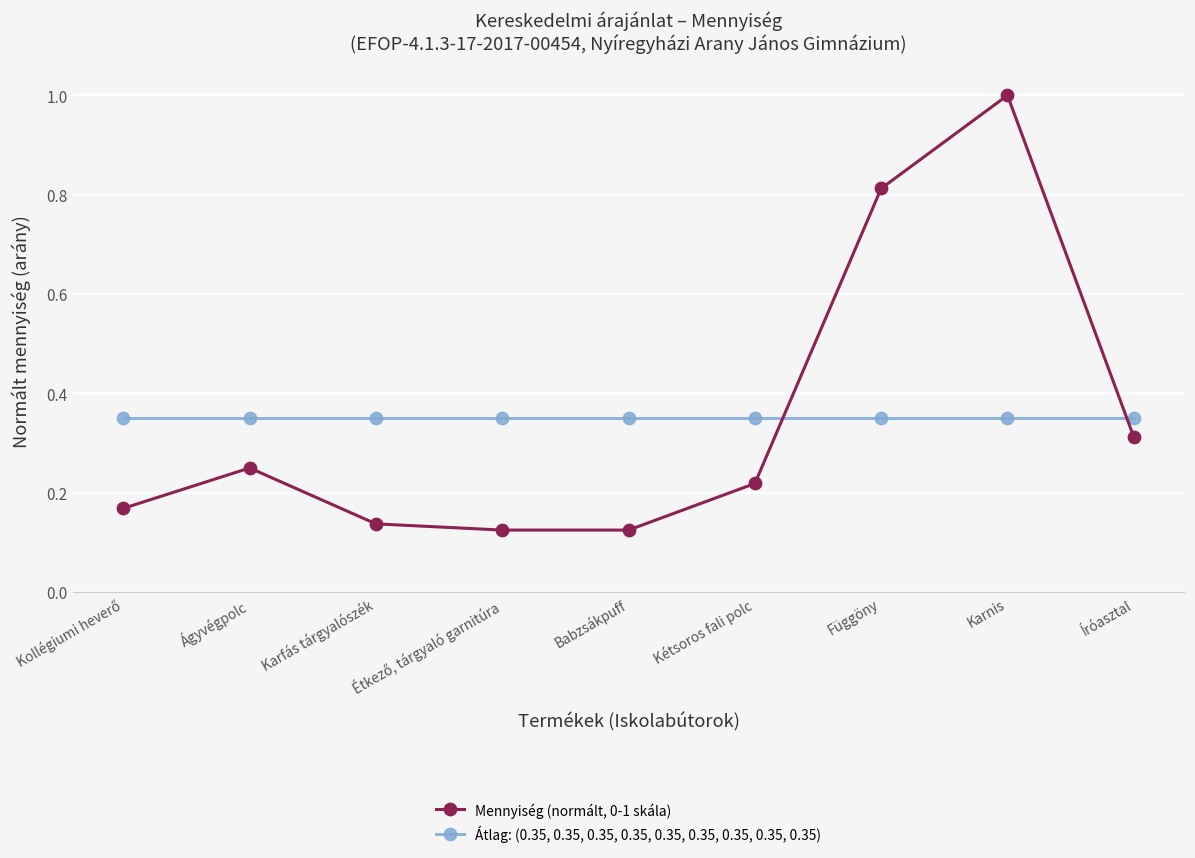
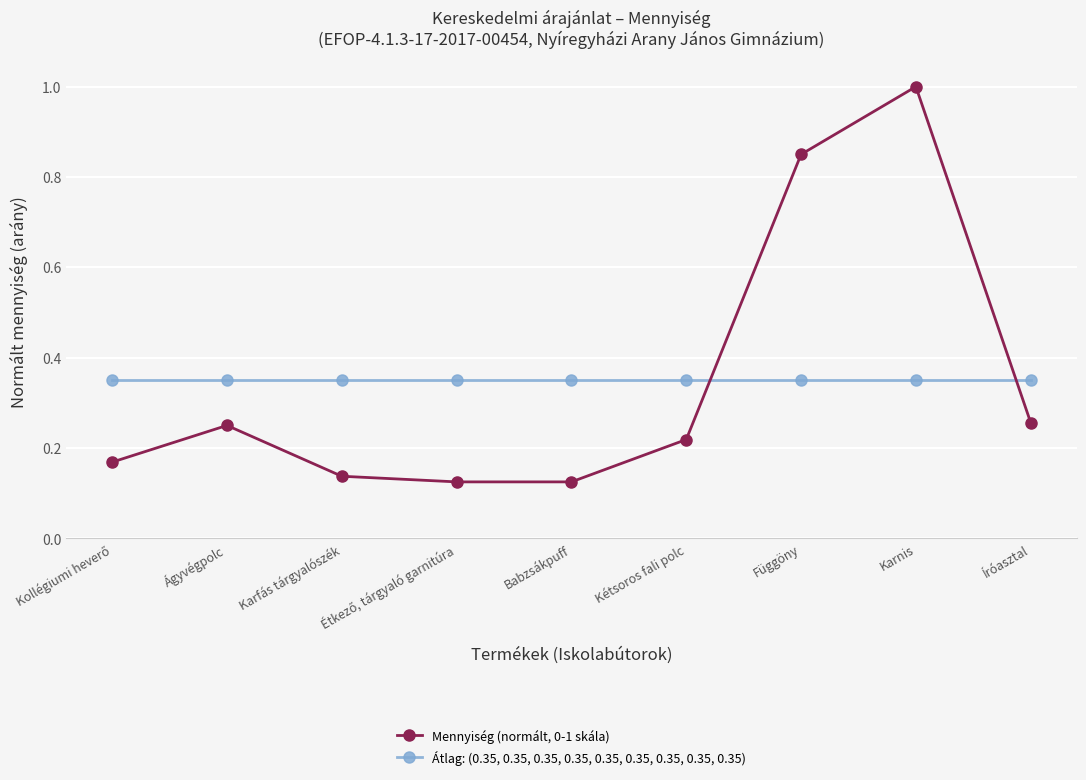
  {
    "Mennyiség (normált, 0-1 skála)": {
      "Kollégiumi heverő": 0.17,
      "Ágyvégpolc": 0.25,
      "Karfás tárgyalószék": 0.14,
      "Étkező, tárgyaló garnitúra": 0.13,
      "Babzsákpuff": 0.13,
      "Kétsoros fali polc": 0.22,
-     "Függöny": 0.81,
+     "Függöny": 0.85,
      "Karnis": 1.00,
-     "Íróasztal": 0.31
+     "Íróasztal": 0.26
    },
    "Átlag: (0.35, 0.35, 0.35, 0.35, 0.35, 0.35, 0.35, 0.35, 0.35)": {
      "Kollégiumi heverő": 0.35,
      "Ágyvégpolc": 0.35,
      "Karfás tárgyalószék": 0.35,
      "Étkező, tárgyaló garnitúra": 0.35,
      "Babzsákpuff": 0.35,
      "Kétsoros fali polc": 0.35,
      "Függöny": 0.35,
      "Karnis": 0.35,
      "Íróasztal": 0.35
    }
  }
